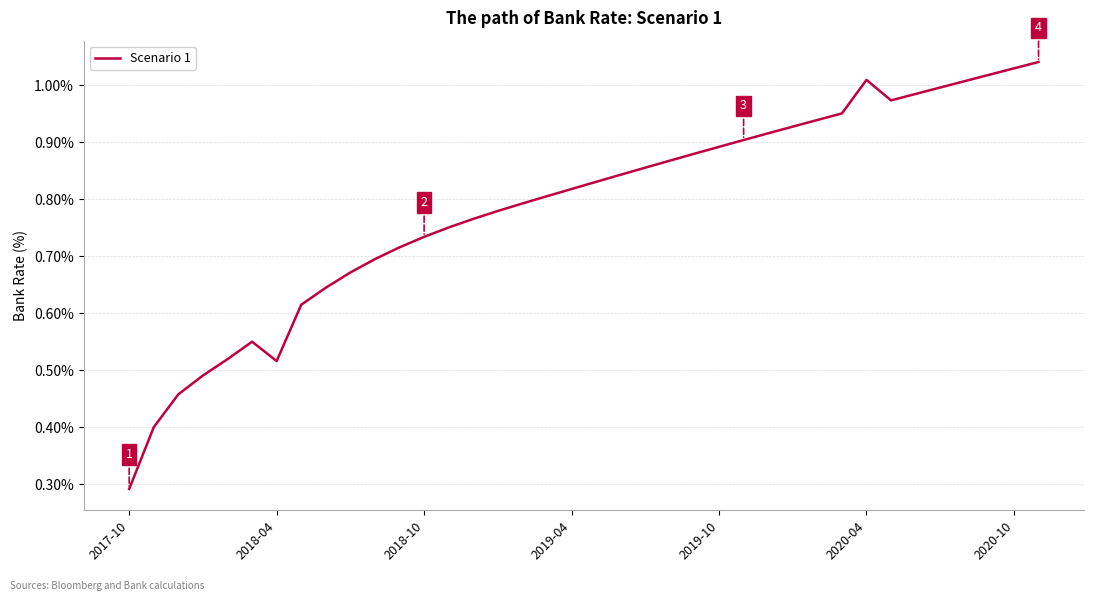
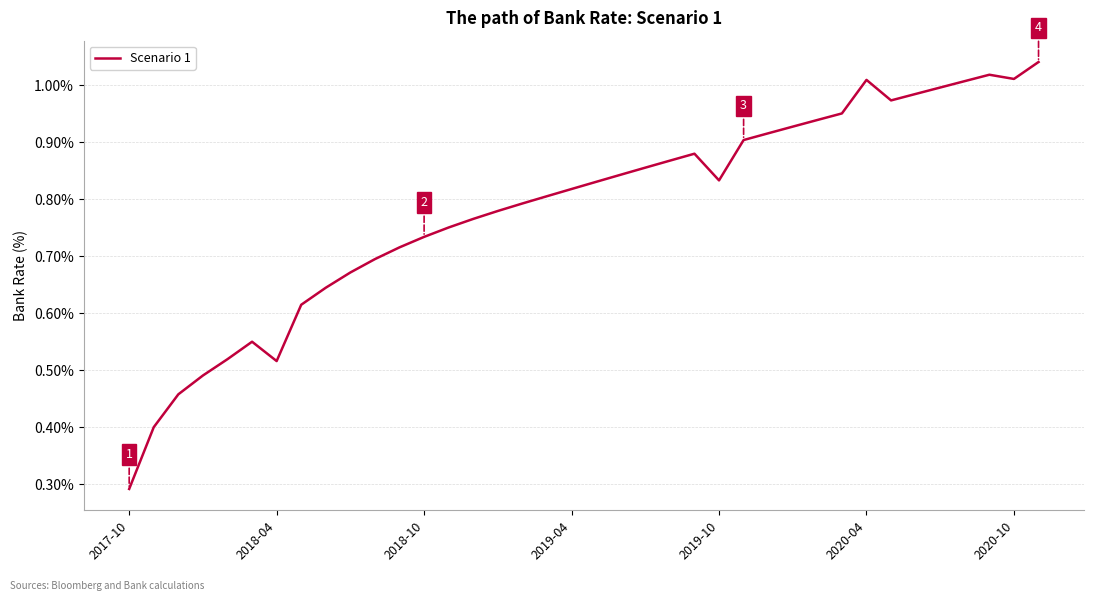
  {
    "2018-04": "0.52%",
    "2019-04": "0.82%",
-   "2019-10": "0.89%",
+   "2019-10": "0.83%",
    "2020-04": "1.01%",
-   "2020-10": "1.03%"
+   "2020-10": "1.01%"
  }
